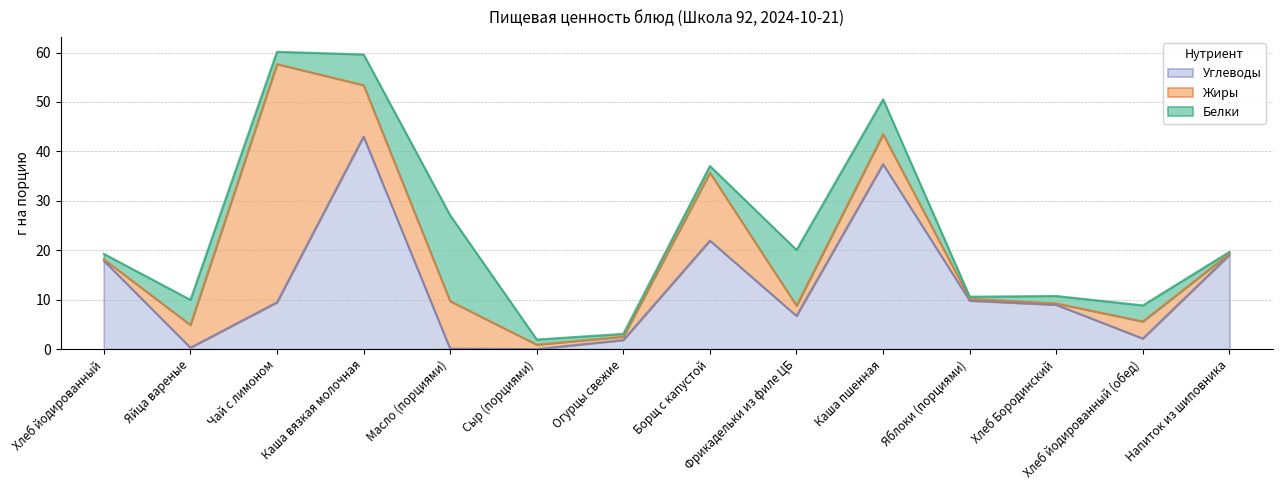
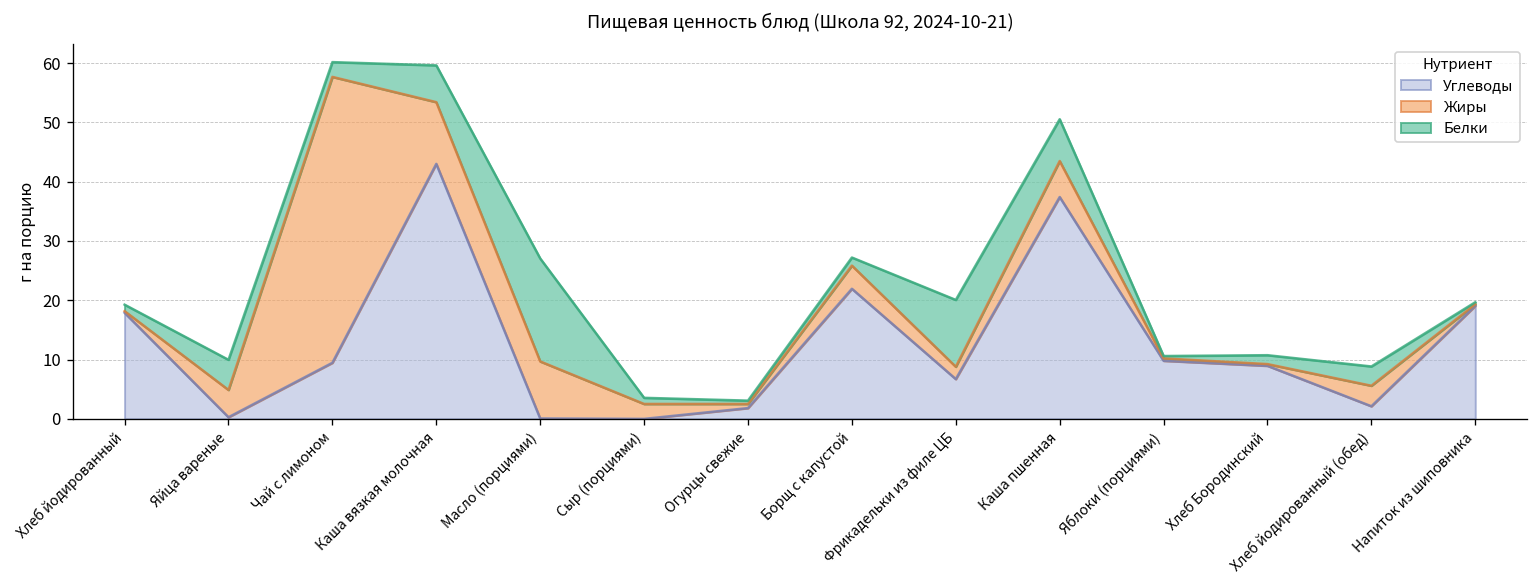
  {
    "Углеводы": {
      "Яйца вареные": 0,
      "Чай с лимоном": 9,
      "Каша вязкая молочная": 43,
      "Масло (порциями)": 0,
      "Сыр (порциями)": 0,
      "Огурцы свежие": 2,
      "Борщ с капустой": 22,
      "Фрикадельки из филе ЦБ": 7,
      "Каша пшенная": 37,
      "Хлеб йодированный (обед)": 2
    },
    "Жиры": {
      "Яйца вареные": 5,
      "Чай с лимоном": 48,
      "Каша вязкая молочная": 10,
      "Масло (порциями)": 10,
-     "Сыр (порциями)": 1,
+     "Сыр (порциями)": 3,
      "Огурцы свежие": 1,
-     "Борщ с капустой": 14,
+     "Борщ с капустой": 4,
      "Фрикадельки из филе ЦБ": 2,
      "Каша пшенная": 6,
      "Хлеб йодированный (обед)": 3
    },
    "Белки": {
      "Хлеб йодированный": 1,
      "Яйца вареные": 5,
      "Чай с лимоном": 2,
      "Каша вязкая молочная": 6,
      "Масло (порциями)": 17,
      "Сыр (порциями)": 1,
      "Огурцы свежие": 1,
      "Борщ с капустой": 1,
      "Фрикадельки из филе ЦБ": 11,
      "Каша пшенная": 7,
      "Хлеб Бородинский": 2,
      "Хлеб йодированный (обед)": 3
    }
  }
